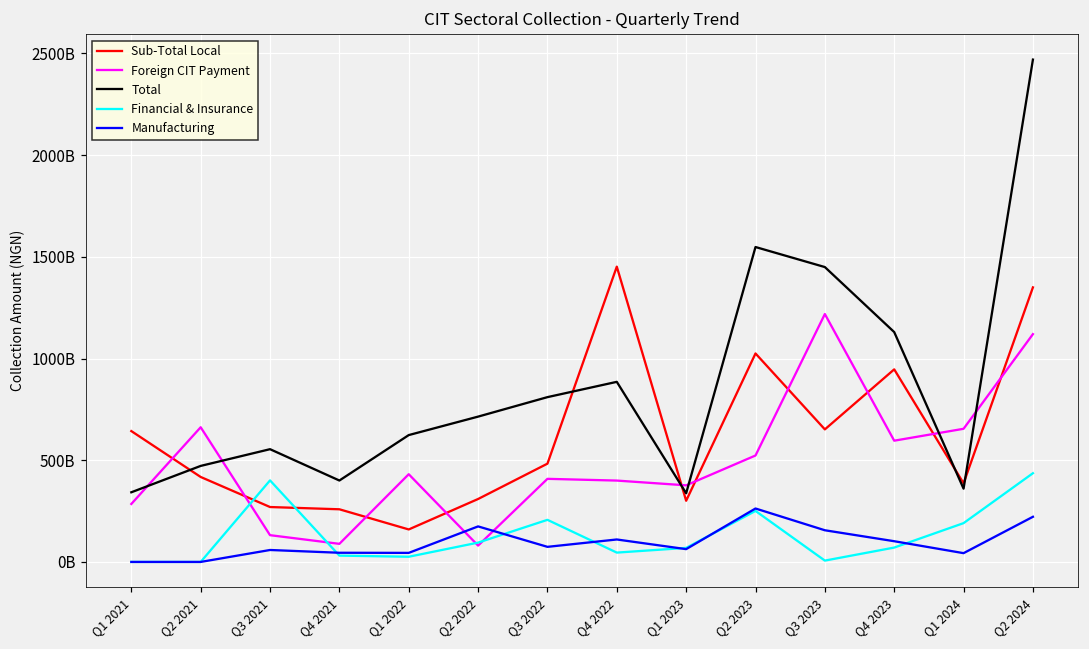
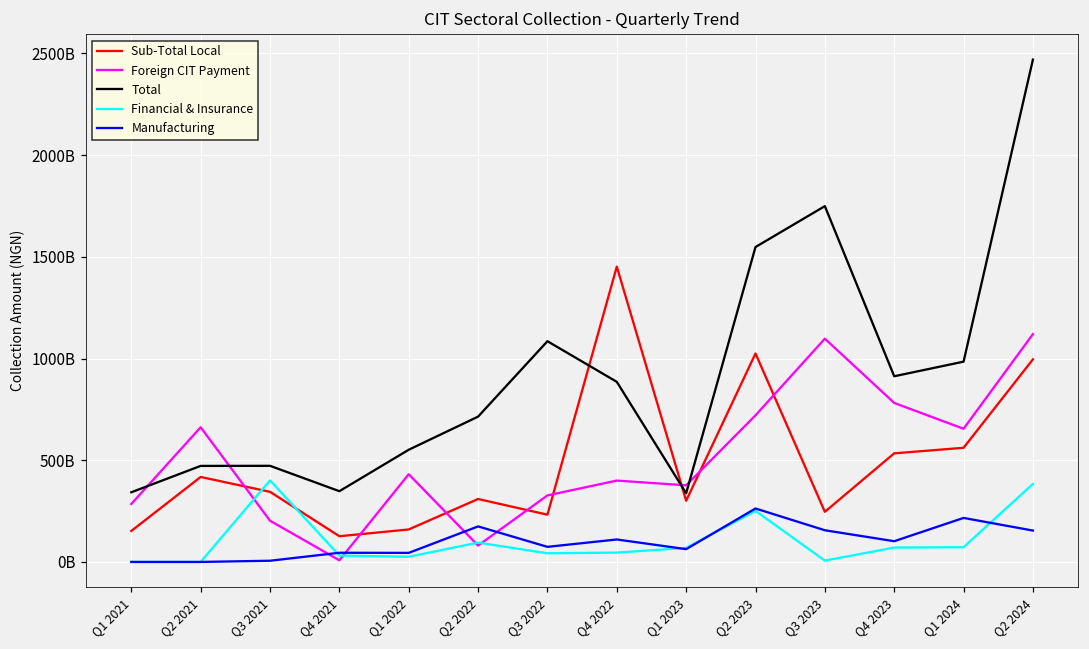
  {
    "Sub-Total Local": {
-     "Q1 2021": 640000000000,
+     "Q1 2021": 150000000000,
      "Q2 2021": 420000000000,
-     "Q3 2021": 270000000000,
-     "Q4 2021": 260000000000,
+     "Q3 2021": 340000000000,
+     "Q4 2021": 130000000000,
      "Q1 2022": 160000000000,
      "Q2 2022": 310000000000,
-     "Q3 2022": 480000000000,
+     "Q3 2022": 230000000000,
      "Q4 2022": 1450000000000,
      "Q1 2023": 300000000000,
      "Q2 2023": 1020000000000,
-     "Q3 2023": 650000000000,
-     "Q4 2023": 950000000000,
-     "Q1 2024": 390000000000,
-     "Q2 2024": 1350000000000
+     "Q3 2023": 250000000000,
+     "Q4 2023": 530000000000,
+     "Q1 2024": 560000000000,
+     "Q2 2024": 1000000000000
    },
    "Foreign CIT Payment": {
      "Q1 2021": 280000000000,
      "Q2 2021": 660000000000,
-     "Q3 2021": 130000000000,
-     "Q4 2021": 90000000000,
+     "Q3 2021": 200000000000,
+     "Q4 2021": 10000000000,
      "Q1 2022": 430000000000,
      "Q2 2022": 80000000000,
-     "Q3 2022": 410000000000,
+     "Q3 2022": 330000000000,
      "Q4 2022": 400000000000,
      "Q1 2023": 380000000000,
-     "Q2 2023": 520000000000,
-     "Q3 2023": 1220000000000,
-     "Q4 2023": 600000000000,
+     "Q2 2023": 720000000000,
+     "Q3 2023": 1100000000000,
+     "Q4 2023": 780000000000,
      "Q1 2024": 650000000000,
      "Q2 2024": 1120000000000
    },
    "Total": {
      "Q1 2021": 340000000000,
      "Q2 2021": 470000000000,
-     "Q3 2021": 550000000000,
-     "Q4 2021": 400000000000,
-     "Q1 2022": 620000000000,
+     "Q3 2021": 470000000000,
+     "Q4 2021": 350000000000,
+     "Q1 2022": 550000000000,
      "Q2 2022": 710000000000,
-     "Q3 2022": 810000000000,
+     "Q3 2022": 1090000000000,
      "Q4 2022": 890000000000,
      "Q1 2023": 340000000000,
      "Q2 2023": 1550000000000,
-     "Q3 2023": 1450000000000,
-     "Q4 2023": 1130000000000,
-     "Q1 2024": 360000000000,
+     "Q3 2023": 1750000000000,
+     "Q4 2023": 910000000000,
+     "Q1 2024": 980000000000,
      "Q2 2024": 2470000000000
    },
    "Financial & Insurance": {
      "Q3 2021": 400000000000,
      "Q4 2021": 30000000000,
      "Q1 2022": 30000000000,
      "Q2 2022": 90000000000,
-     "Q3 2022": 210000000000,
+     "Q3 2022": 40000000000,
      "Q4 2022": 50000000000,
      "Q3 2023": 10000000000,
      "Q4 2023": 70000000000,
-     "Q1 2024": 190000000000,
-     "Q2 2024": 440000000000
+     "Q1 2024": 70000000000,
+     "Q2 2024": 380000000000
    },
    "Manufacturing": {
-     "Q3 2021": 60000000000,
+     "Q3 2021": 10000000000,
      "Q4 2021": 50000000000,
      "Q1 2022": 40000000000,
      "Q2 2022": 170000000000,
      "Q3 2022": 70000000000,
      "Q4 2022": 110000000000,
      "Q3 2023": 160000000000,
      "Q4 2023": 100000000000,
-     "Q1 2024": 40000000000,
-     "Q2 2024": 220000000000
+     "Q1 2024": 220000000000,
+     "Q2 2024": 150000000000
    }
  }
